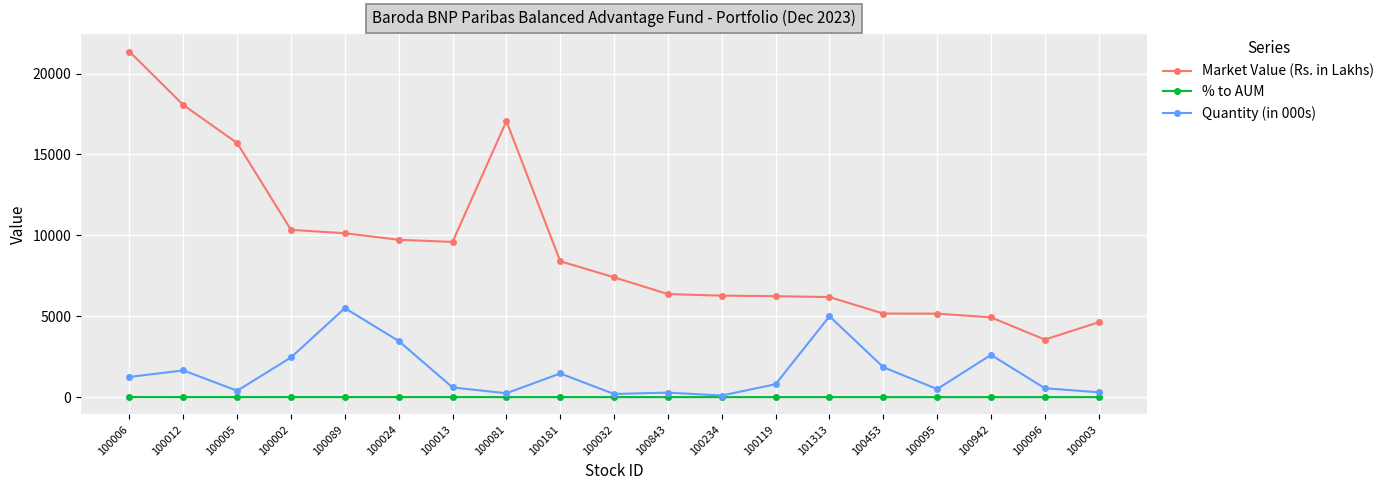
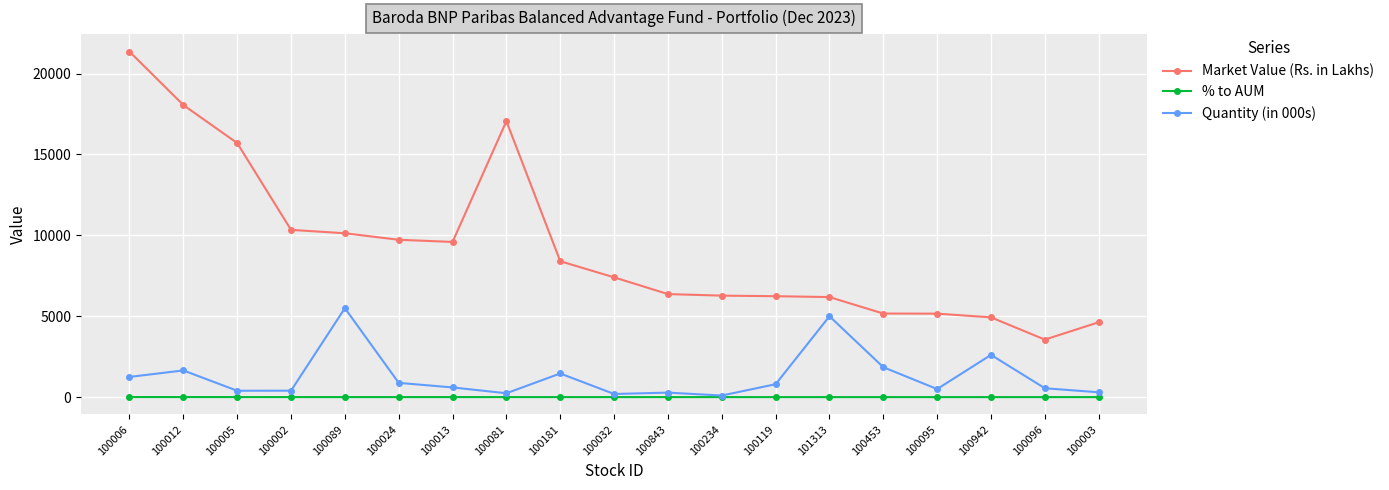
  {
    "Market Value (Rs. in Lakhs)": {
      "100006": 21400,
      "100012": 18100,
      "100005": 15700,
      "100002": 10300,
      "100089": 10100,
      "100024": 9700,
      "100013": 9600,
      "100081": 17100,
      "100181": 8400,
      "100032": 7400,
      "100843": 6400,
      "100234": 6300,
      "100119": 6200,
      "101313": 6200,
      "100453": 5200,
      "100095": 5200,
      "100942": 4900,
      "100096": 3600,
      "100003": 4600
    },
    "% to AUM": {
      "100006": 0,
      "100012": 0,
      "100005": 0,
      "100002": 0,
      "100089": 0,
      "100024": 0,
      "100013": 0,
      "100081": 0,
      "100181": 0,
      "100032": 0,
      "100843": 0,
      "100119": 0,
      "101313": 0,
      "100453": 0,
      "100095": 0,
      "100942": 0,
      "100096": 0,
      "100003": 0
    },
    "Quantity (in 000s)": {
      "100006": 1200,
      "100012": 1700,
      "100005": 400,
-     "100002": 2500,
+     "100002": 400,
      "100089": 5500,
-     "100024": 3500,
+     "100024": 900,
      "100013": 600,
      "100081": 200,
      "100181": 1500,
      "100032": 200,
      "100843": 300,
      "100119": 800,
      "101313": 5000,
      "100453": 1900,
      "100095": 500,
      "100942": 2600,
      "100096": 600,
      "100003": 300
    }
  }
